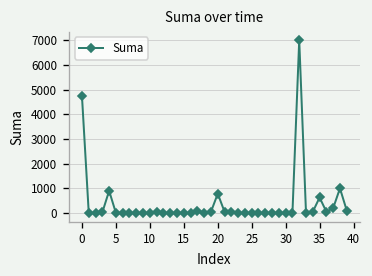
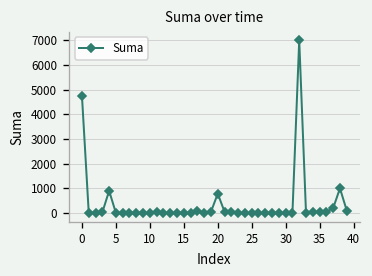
  {
    "0": 4700,
    "5": 0,
    "10": 0,
    "15": 0,
    "20": 800,
    "25": 0,
    "30": 0,
-   "35": 600
+   "35": 100
  }
